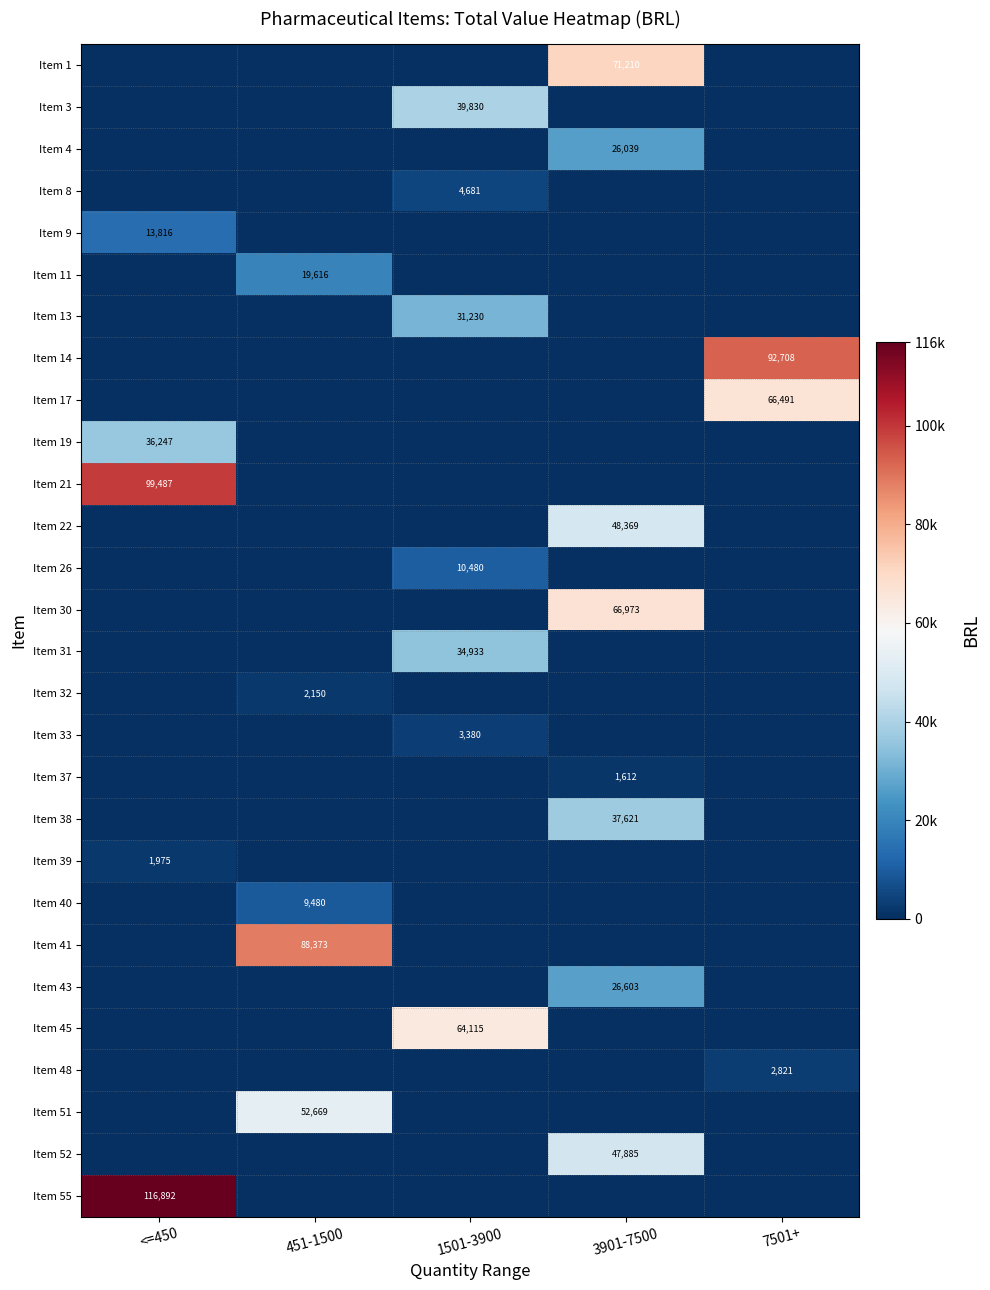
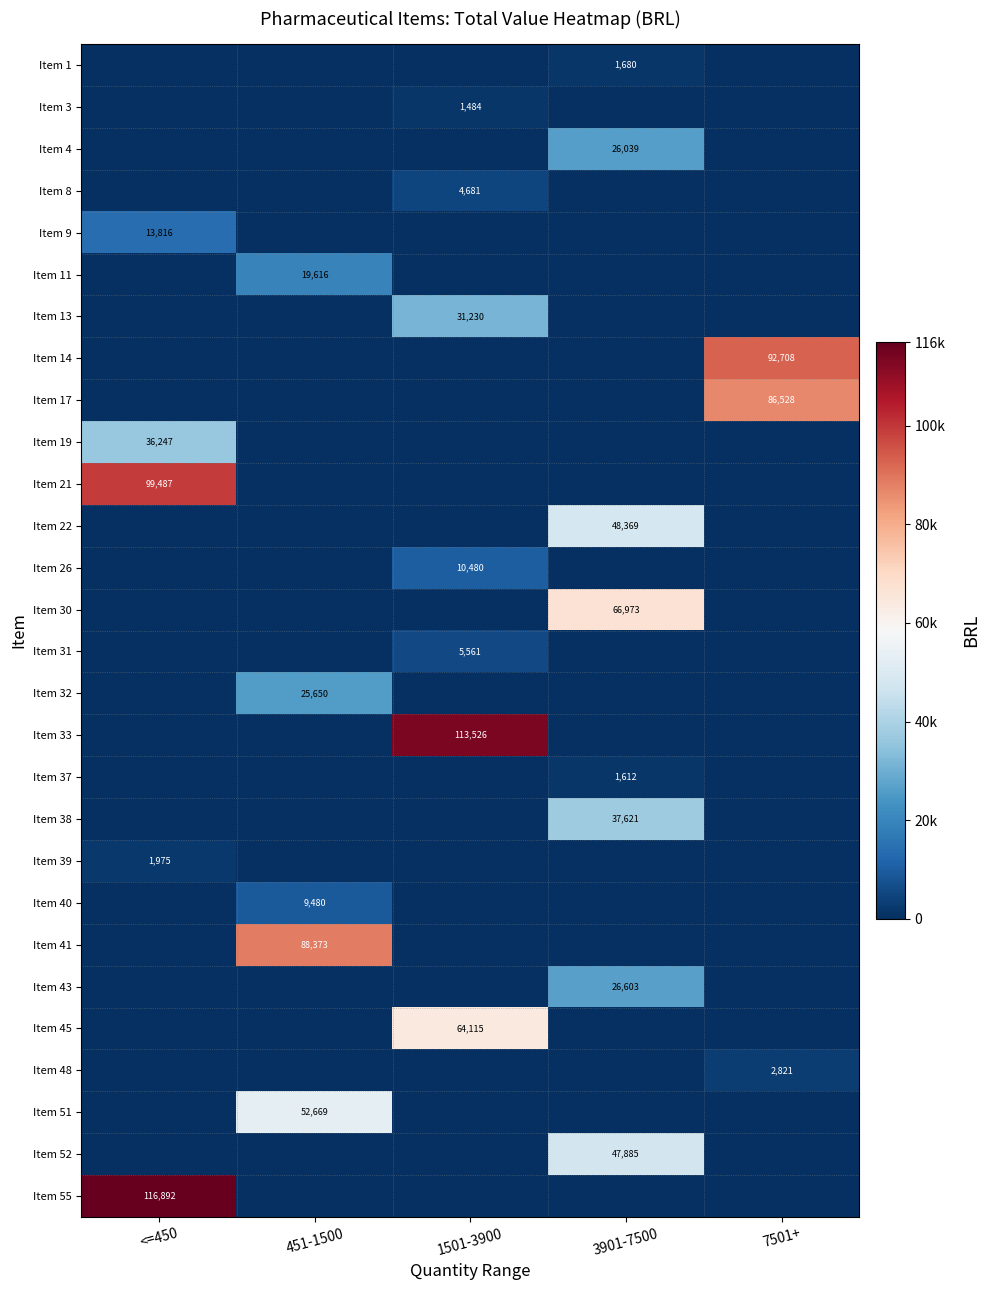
  {
    "Item 1": {
-     "3901-7500": "71,210"
+     "3901-7500": "1,680"
    },
    "Item 3": {
-     "1501-3900": "39,830"
+     "1501-3900": "1,484"
    },
    "Item 4": {
      "3901-7500": "26,039"
    },
    "Item 8": {
      "1501-3900": "4,681"
    },
    "Item 9": {
      "<=450": "13,816"
    },
    "Item 11": {
      "451-1500": "19,616"
    },
    "Item 13": {
      "1501-3900": "31,230"
    },
    "Item 14": {
      "7501+": "92,708"
    },
    "Item 17": {
-     "7501+": "66,491"
+     "7501+": "86,528"
    },
    "Item 19": {
      "<=450": "36,247"
    },
    "Item 21": {
      "<=450": "99,487"
    },
    "Item 22": {
      "3901-7500": "48,369"
    },
    "Item 26": {
      "1501-3900": "10,480"
    },
    "Item 30": {
      "3901-7500": "66,973"
    },
    "Item 31": {
-     "1501-3900": "34,933"
+     "1501-3900": "5,561"
    },
    "Item 32": {
-     "451-1500": "2,150"
+     "451-1500": "25,650"
    },
    "Item 33": {
-     "1501-3900": "3,380"
+     "1501-3900": "113,526"
    },
    "Item 37": {
      "3901-7500": "1,612"
    },
    "Item 38": {
      "3901-7500": "37,621"
    },
    "Item 39": {
      "<=450": "1,975"
    },
    "Item 40": {
      "451-1500": "9,480"
    },
    "Item 41": {
      "451-1500": "88,373"
    },
    "Item 43": {
      "3901-7500": "26,603"
    },
    "Item 45": {
      "1501-3900": "64,115"
    },
    "Item 48": {
      "7501+": "2,821"
    },
    "Item 51": {
      "451-1500": "52,669"
    },
    "Item 52": {
      "3901-7500": "47,885"
    },
    "Item 55": {
      "<=450": "116,892"
    }
  }
